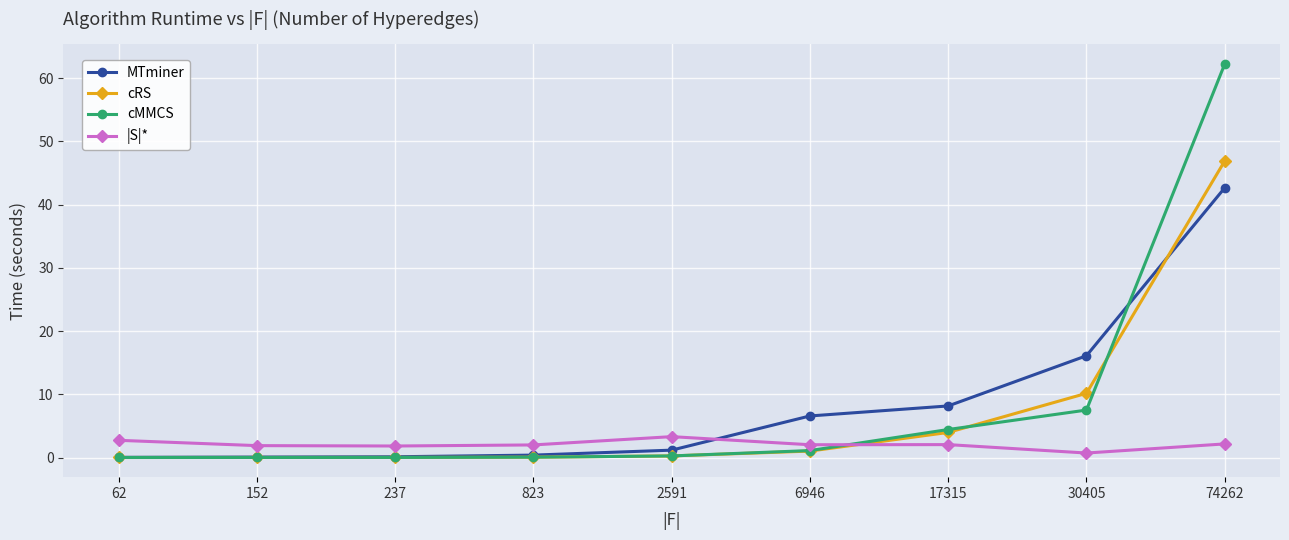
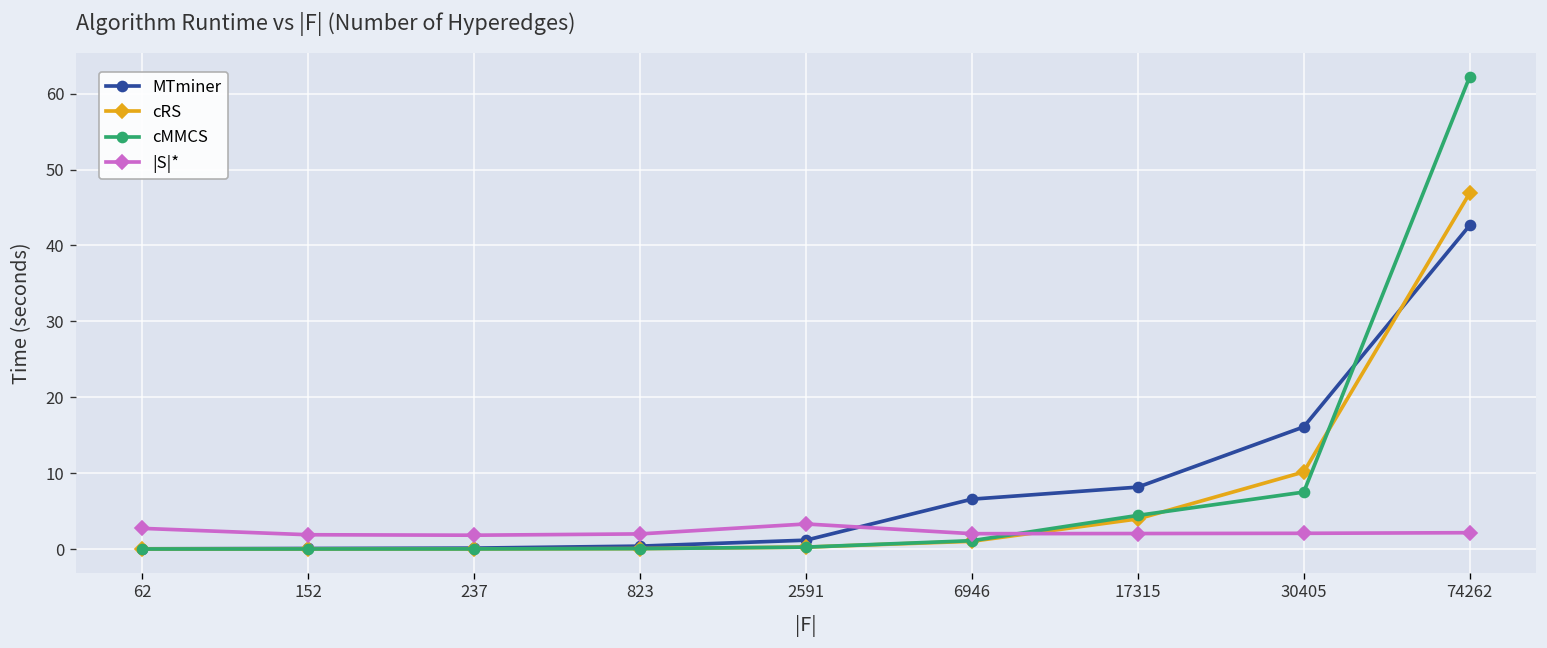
  {
    "MTminer": {
      "2591": 1,
      "6946": 7,
      "17315": 8,
      "30405": 16,
      "74262": 43
    },
    "cRS": {
      "17315": 4,
      "30405": 10,
      "74262": 47
    },
    "cMMCS": {
      "17315": 4,
      "30405": 8,
      "74262": 62
    },
    "|S|*": {
      "62": 3,
      "152": 2,
      "237": 2,
      "823": 2,
      "2591": 3,
      "6946": 2,
      "17315": 2,
-     "30405": 1,
+     "30405": 2,
      "74262": 2
    }
  }
